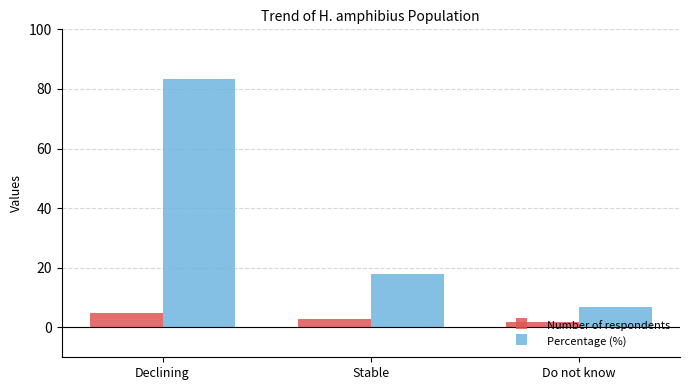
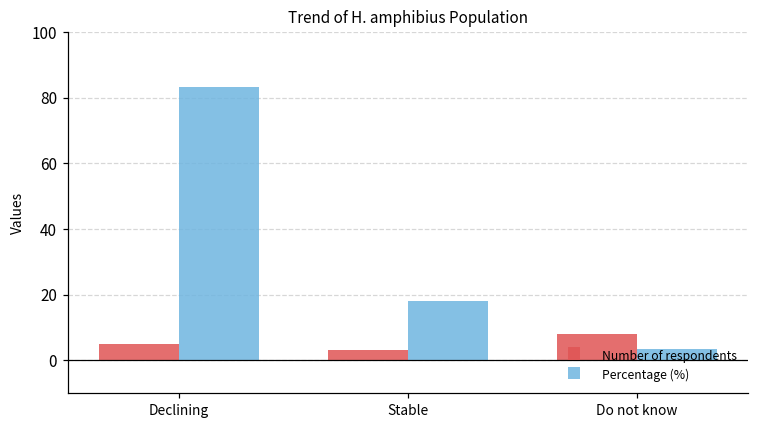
  {
    "Number of respondents": {
      "Declining": 5,
      "Stable": 3,
-     "Do not know": 2
+     "Do not know": 8
    },
    "Percentage (%)": {
      "Declining": 83,
      "Stable": 18,
-     "Do not know": 7
+     "Do not know": 4
    }
  }
